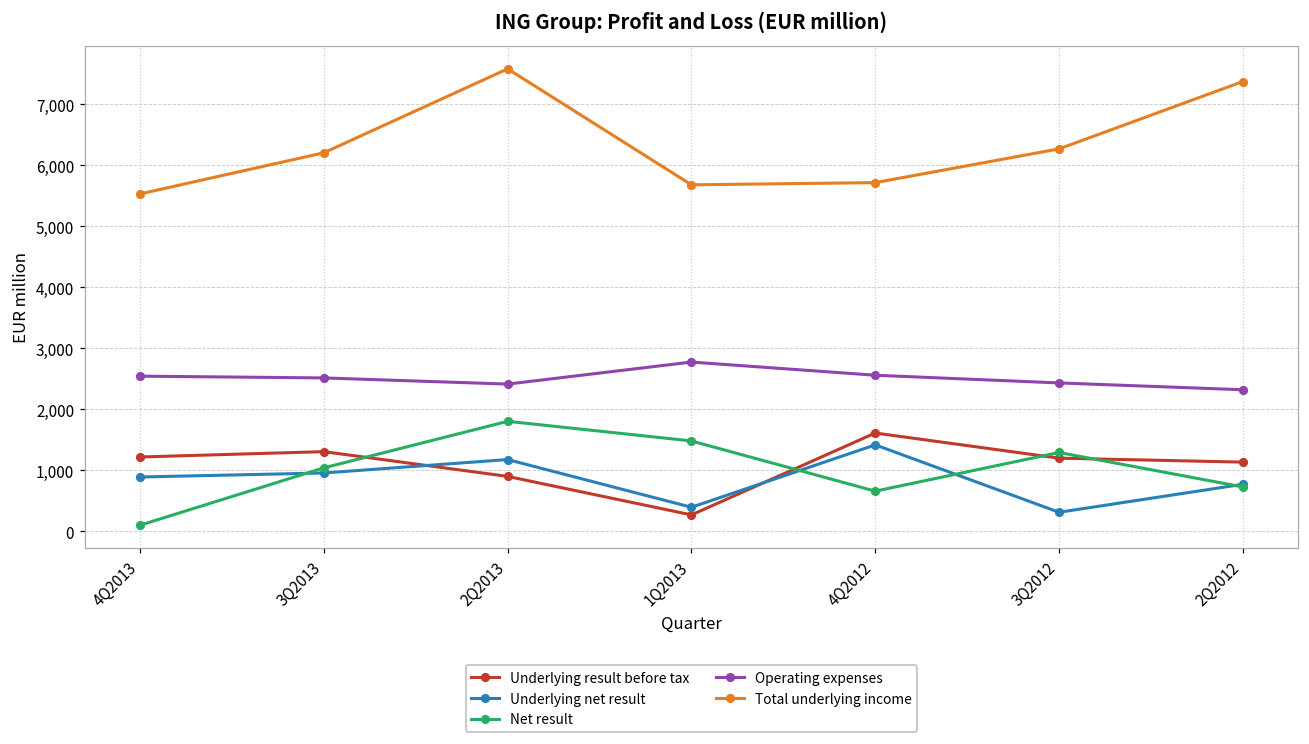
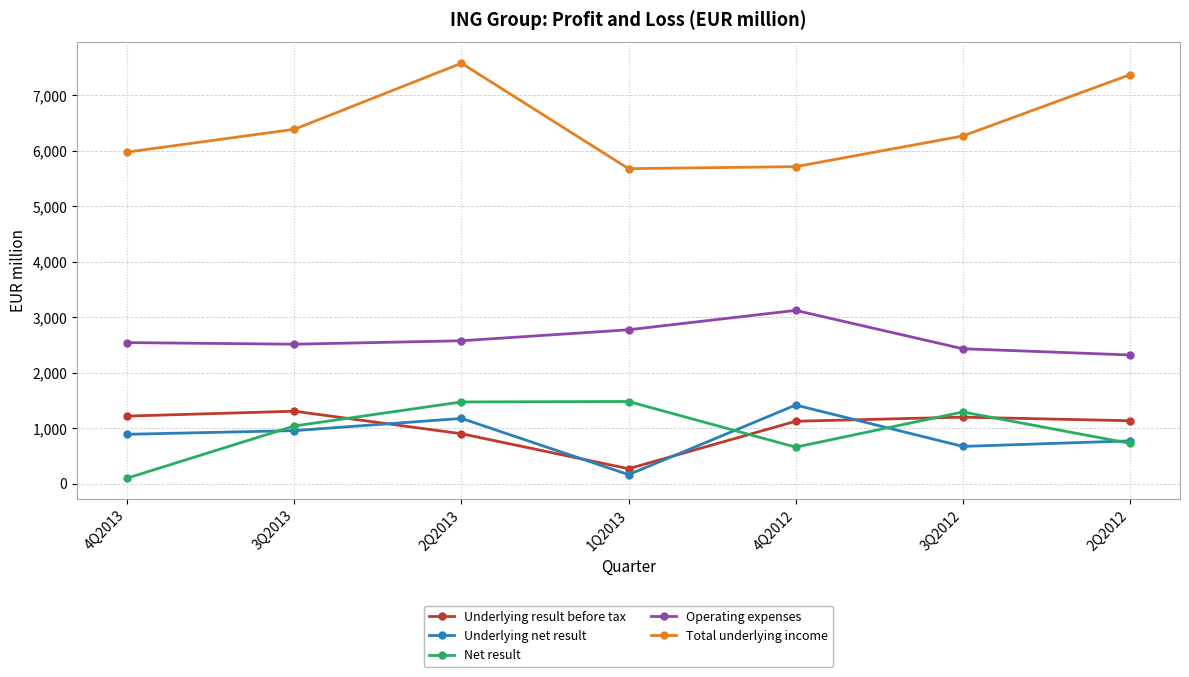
  {
    "Underlying result before tax": {
      "4Q2013": "1,200",
      "3Q2013": "1,300",
      "2Q2013": "900",
      "1Q2013": "300",
-     "4Q2012": "1,600",
+     "4Q2012": "1,100",
      "3Q2012": "1,200",
      "2Q2012": "1,100"
    },
    "Underlying net result": {
      "4Q2013": "900",
      "3Q2013": "1,000",
      "2Q2013": "1,200",
-     "1Q2013": "400",
+     "1Q2013": "200",
      "4Q2012": "1,400",
-     "3Q2012": "300"
+     "3Q2012": "700"
    },
    "Net result": {
      "4Q2013": "100",
      "3Q2013": "1,000",
-     "2Q2013": "1,800",
+     "2Q2013": "1,500",
      "1Q2013": "1,500",
      "4Q2012": "700",
      "3Q2012": "1,300"
    },
    "Operating expenses": {
      "4Q2013": "2,500",
      "3Q2013": "2,500",
-     "2Q2013": "2,400",
+     "2Q2013": "2,600",
      "1Q2013": "2,800",
-     "4Q2012": "2,600",
+     "4Q2012": "3,100",
      "3Q2012": "2,400",
      "2Q2012": "2,300"
    },
    "Total underlying income": {
-     "4Q2013": "5,500",
-     "3Q2013": "6,200",
+     "4Q2013": "6,000",
+     "3Q2013": "6,400",
      "2Q2013": "7,600",
      "1Q2013": "5,700",
      "4Q2012": "5,700",
      "3Q2012": "6,300",
      "2Q2012": "7,400"
    }
  }
